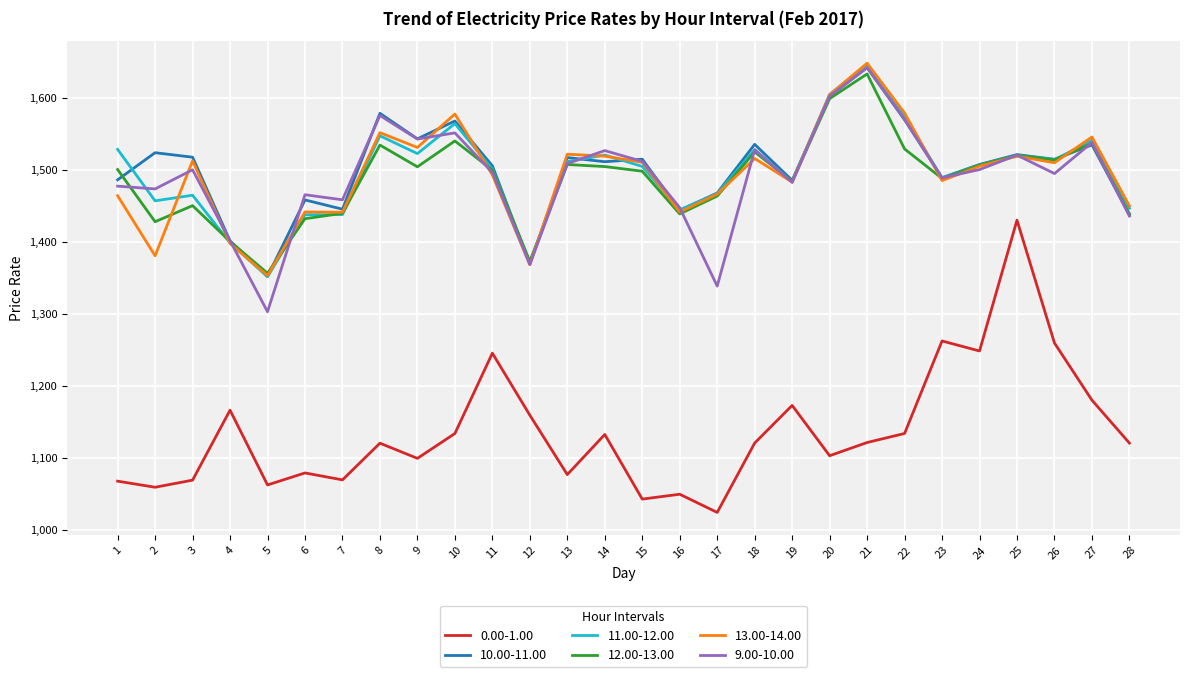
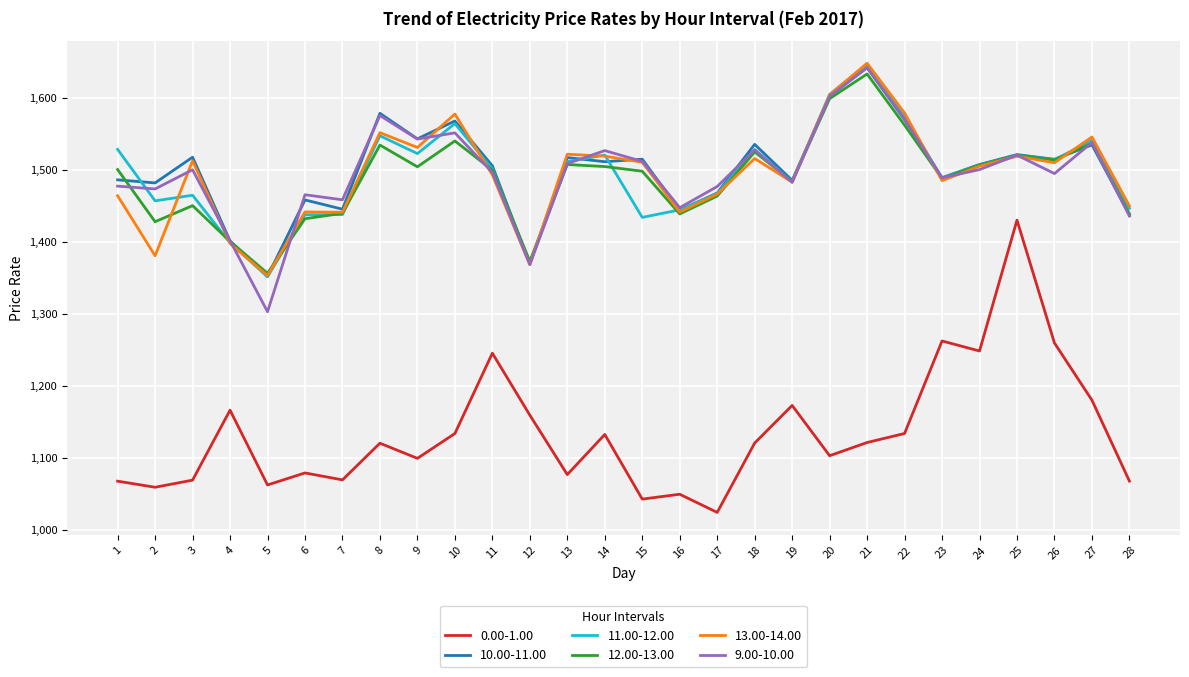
  {
    "0.00-1.00": {
      "1": "1,070",
      "2": "1,060",
      "3": "1,070",
      "4": "1,170",
      "5": "1,060",
      "6": "1,080",
      "7": "1,070",
      "8": "1,120",
      "9": "1,100",
      "10": "1,130",
      "11": "1,250",
      "12": "1,160",
      "13": "1,080",
      "14": "1,130",
      "15": "1,040",
      "16": "1,050",
      "17": "1,020",
      "18": "1,120",
      "19": "1,170",
      "20": "1,100",
      "21": "1,120",
      "22": "1,130",
      "23": "1,260",
      "24": "1,250",
      "25": "1,430",
      "26": "1,260",
      "27": "1,180",
-     "28": "1,120"
+     "28": "1,070"
    },
    "10.00-11.00": {
      "1": "1,490",
-     "2": "1,520",
+     "2": "1,480",
      "3": "1,520",
      "6": "1,460",
      "7": "1,450",
      "10": "1,570",
      "11": "1,510",
      "13": "1,520",
      "14": "1,510",
      "18": "1,540"
    },
    "11.00-12.00": {
      "1": "1,530",
      "2": "1,460",
      "3": "1,460",
      "6": "1,440",
      "8": "1,550",
      "9": "1,520",
      "10": "1,560",
-     "15": "1,500",
+     "15": "1,430",
      "22": "1,580"
    },
    "12.00-13.00": {
      "1": "1,500",
      "2": "1,430",
      "3": "1,450",
      "6": "1,430",
      "8": "1,530",
      "9": "1,500",
      "10": "1,540",
      "14": "1,500",
      "15": "1,500",
      "21": "1,630",
-     "22": "1,530"
+     "22": "1,560"
    },
    "13.00-14.00": {
      "1": "1,460",
      "2": "1,380",
      "3": "1,510",
      "6": "1,440",
      "8": "1,550",
      "9": "1,530",
      "10": "1,580",
      "13": "1,520",
      "18": "1,520",
      "22": "1,580",
      "26": "1,510",
      "27": "1,550"
    },
    "9.00-10.00": {
      "1": "1,480",
      "2": "1,470",
      "3": "1,500",
      "5": "1,300",
      "6": "1,470",
      "7": "1,460",
      "10": "1,550",
      "14": "1,530",
-     "17": "1,340",
+     "17": "1,480",
      "24": "1,500",
      "26": "1,490"
    }
  }
